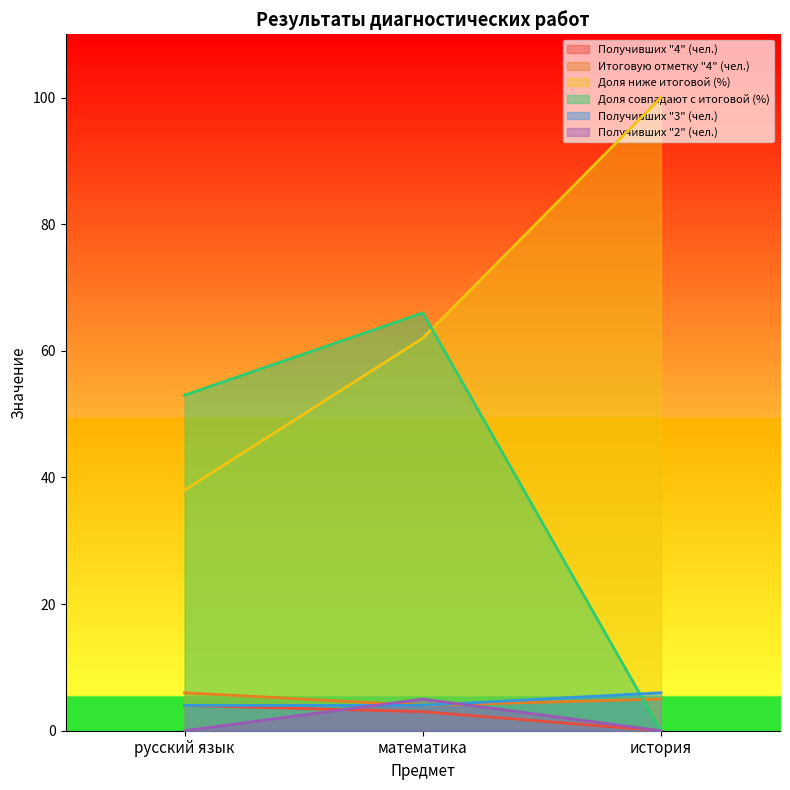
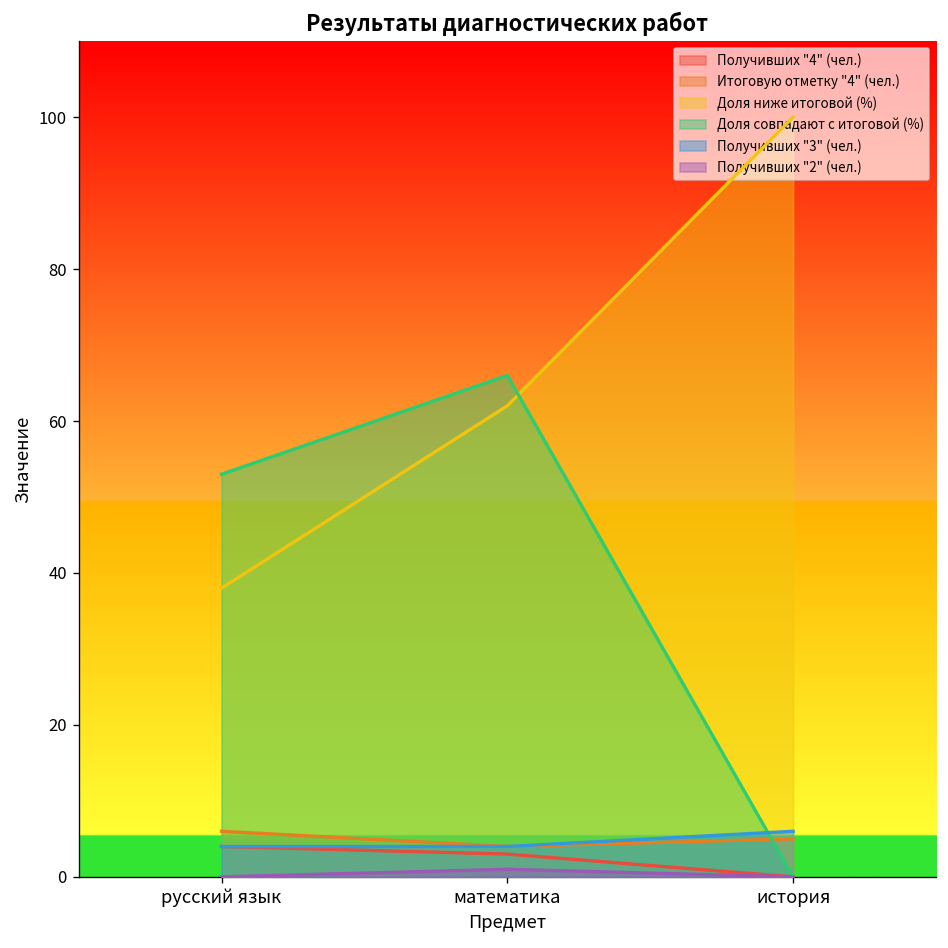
  {
    "Доля совпадают с итоговой (%)": {
      "русский язык": 53,
      "математика": 66
    },
    "Получивших \"3\" (чел.)": {
      "история": 6
    },
    "Получивших \"2\" (чел.)": {
      "русский язык": 0,
-     "математика": 5
+     "математика": 1
    }
  }
